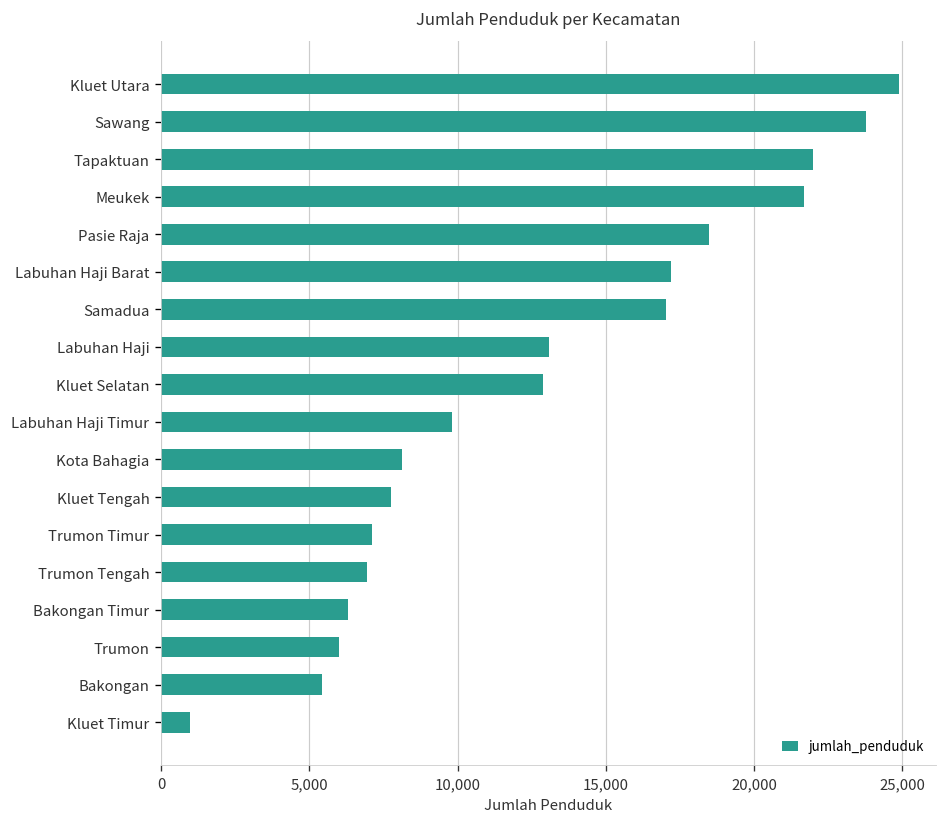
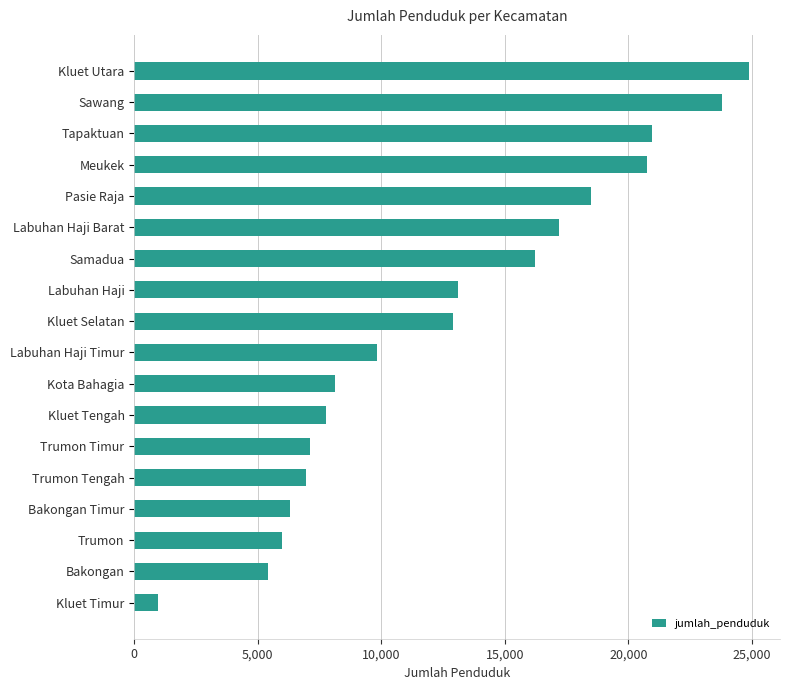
  {
    "Kluet Utara": "24,900",
    "Sawang": "23,800",
-   "Tapaktuan": "22,000",
-   "Meukek": "21,700",
+   "Tapaktuan": "20,900",
+   "Meukek": "20,700",
    "Pasie Raja": "18,500",
    "Labuhan Haji Barat": "17,200",
-   "Samadua": "17,000",
+   "Samadua": "16,200",
    "Labuhan Haji": "13,100",
    "Kluet Selatan": "12,900",
    "Labuhan Haji Timur": "9,800",
    "Kota Bahagia": "8,100",
    "Kluet Tengah": "7,700",
    "Trumon Timur": "7,100",
    "Trumon Tengah": "7,000",
    "Bakongan Timur": "6,300",
    "Trumon": "6,000",
    "Bakongan": "5,400",
    "Kluet Timur": "1,000"
  }
